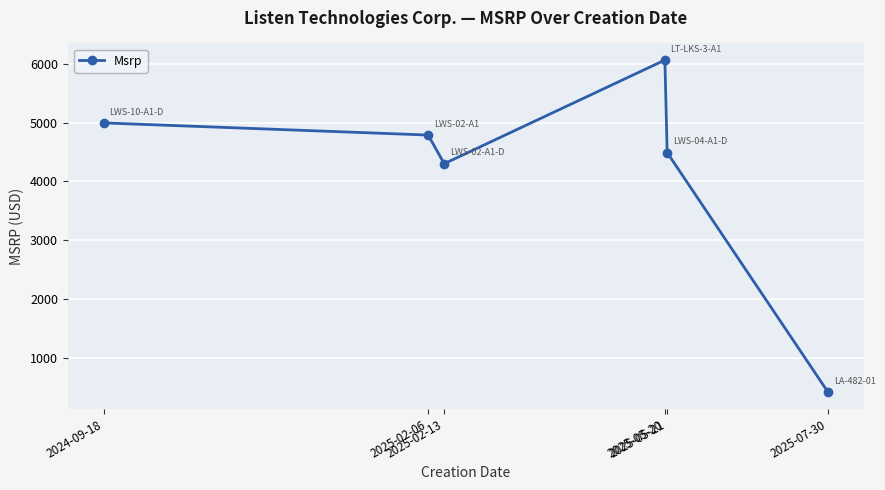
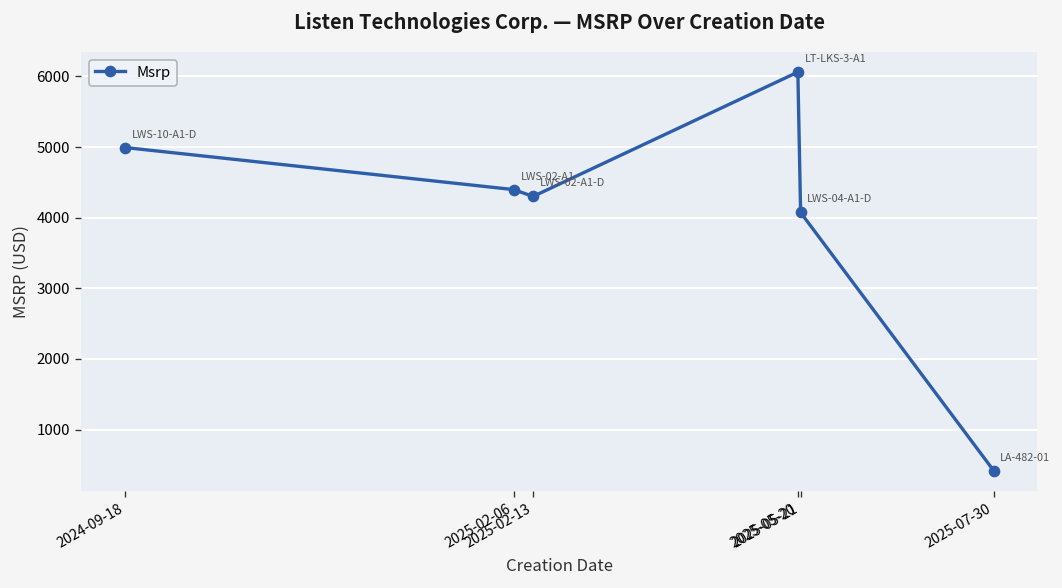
  {
    "2024-09-18": 5000,
-   "2025-02-06": 4800,
+   "2025-02-06": 4400,
    "2025-02-13": 4300,
    "2025-05-20": 6100,
-   "2025-05-21": 4500
+   "2025-05-21": 4100
  }
